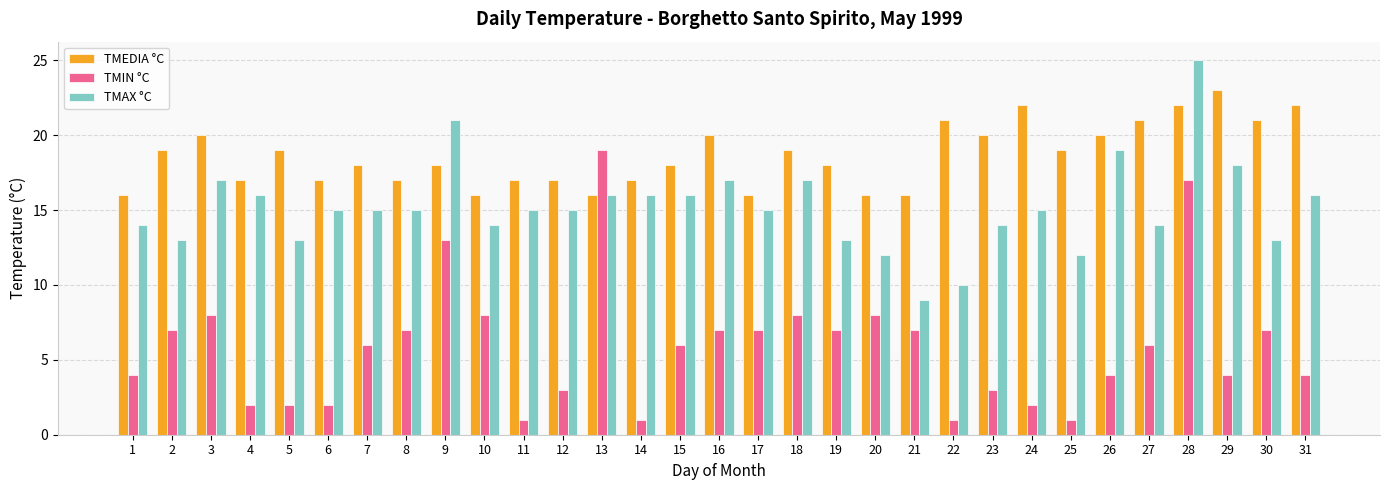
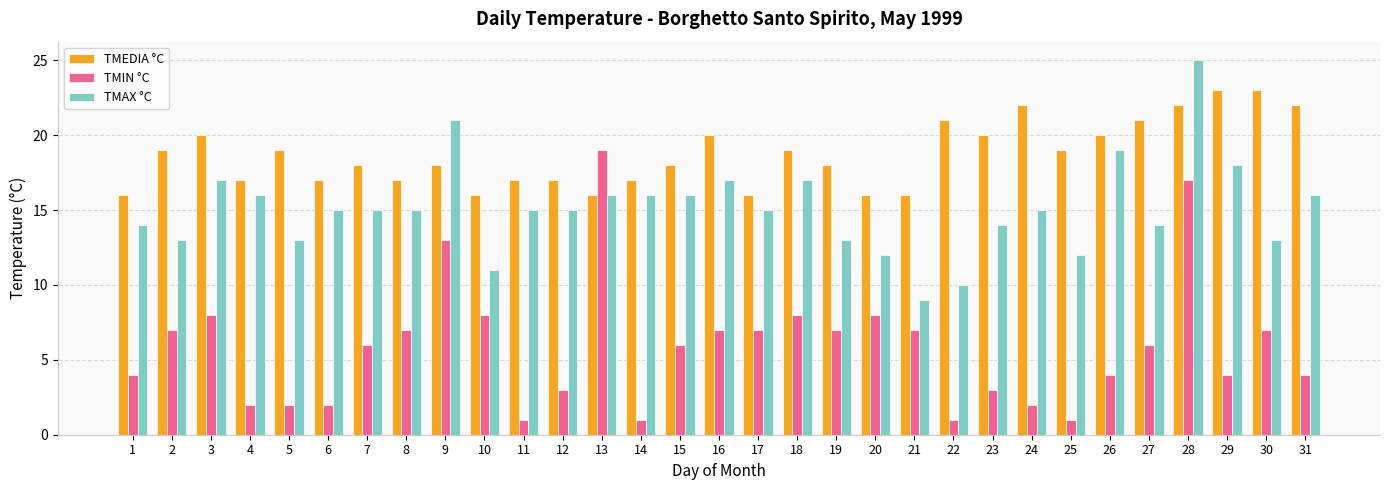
  {
    "TMEDIA °C": {
      "1": 16,
      "2": 19,
      "3": 20,
      "4": 17,
      "5": 19,
      "6": 17,
      "7": 18,
      "8": 17,
      "9": 18,
      "10": 16,
      "11": 17,
      "12": 17,
      "13": 16,
      "14": 17,
      "15": 18,
      "16": 20,
      "17": 16,
      "18": 19,
      "19": 18,
      "20": 16,
      "21": 16,
      "22": 21,
      "23": 20,
      "24": 22,
      "25": 19,
      "26": 20,
      "27": 21,
      "28": 22,
      "29": 23,
-     "30": 21,
+     "30": 23,
      "31": 22
    },
    "TMIN °C": {
      "1": 4,
      "2": 7,
      "3": 8,
      "4": 2,
      "5": 2,
      "6": 2,
      "7": 6,
      "8": 7,
      "9": 13,
      "10": 8,
      "11": 1,
      "12": 3,
      "13": 19,
      "14": 1,
      "15": 6,
      "16": 7,
      "17": 7,
      "18": 8,
      "19": 7,
      "20": 8,
      "21": 7,
      "22": 1,
      "23": 3,
      "24": 2,
      "25": 1,
      "26": 4,
      "27": 6,
      "28": 17,
      "29": 4,
      "30": 7,
      "31": 4
    },
    "TMAX °C": {
      "1": 14,
      "2": 13,
      "3": 17,
      "4": 16,
      "5": 13,
      "6": 15,
      "7": 15,
      "8": 15,
      "9": 21,
-     "10": 14,
+     "10": 11,
      "11": 15,
      "12": 15,
      "13": 16,
      "14": 16,
      "15": 16,
      "16": 17,
      "17": 15,
      "18": 17,
      "19": 13,
      "20": 12,
      "21": 9,
      "22": 10,
      "23": 14,
      "24": 15,
      "25": 12,
      "26": 19,
      "27": 14,
      "28": 25,
      "29": 18,
      "30": 13,
      "31": 16
    }
  }
